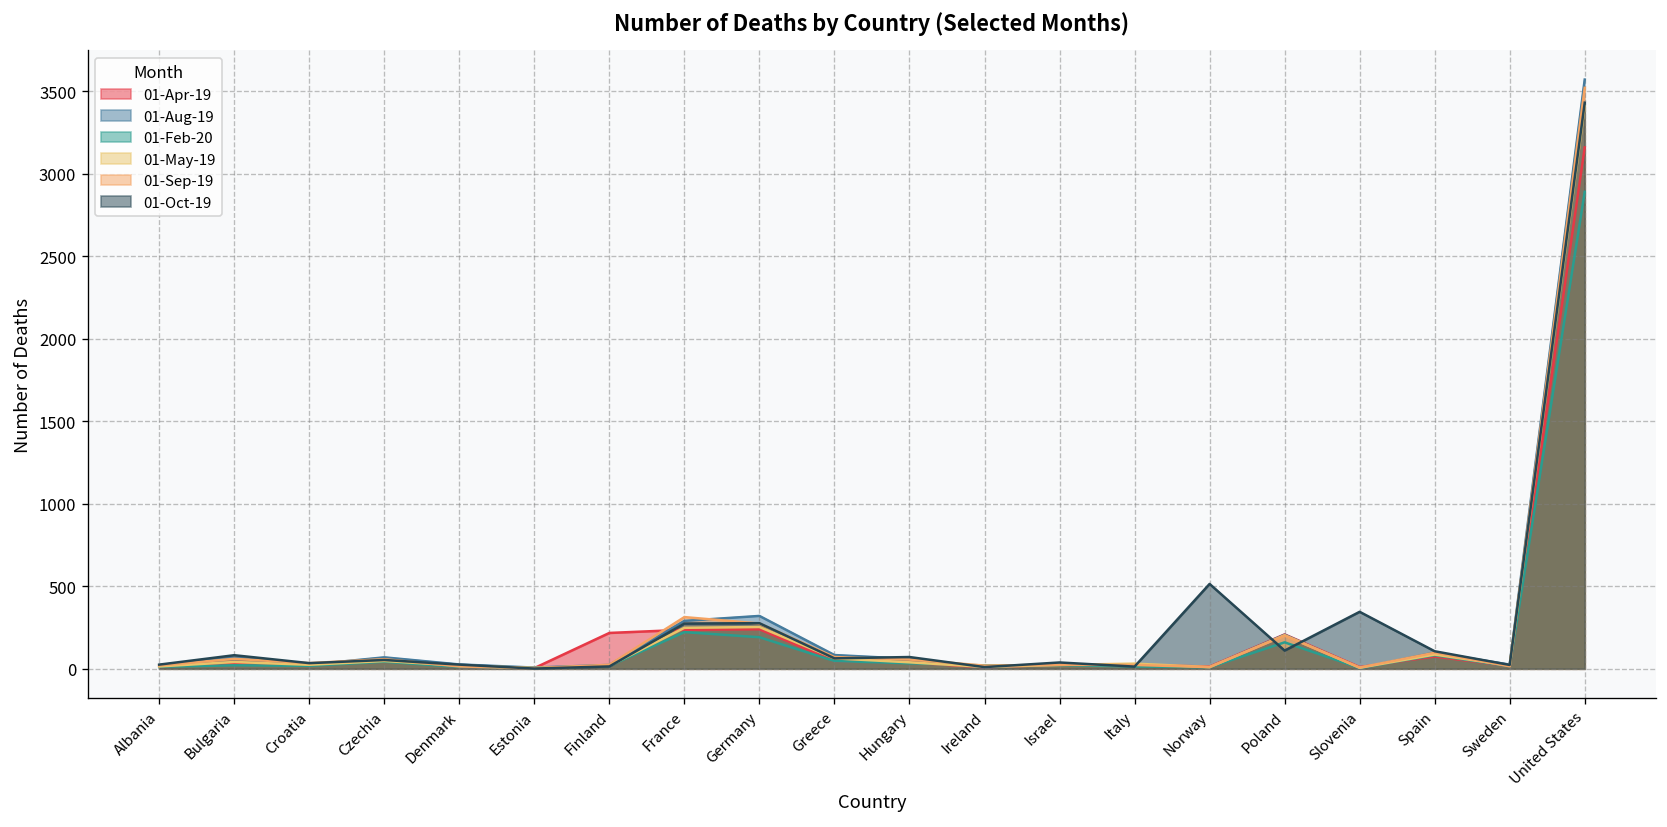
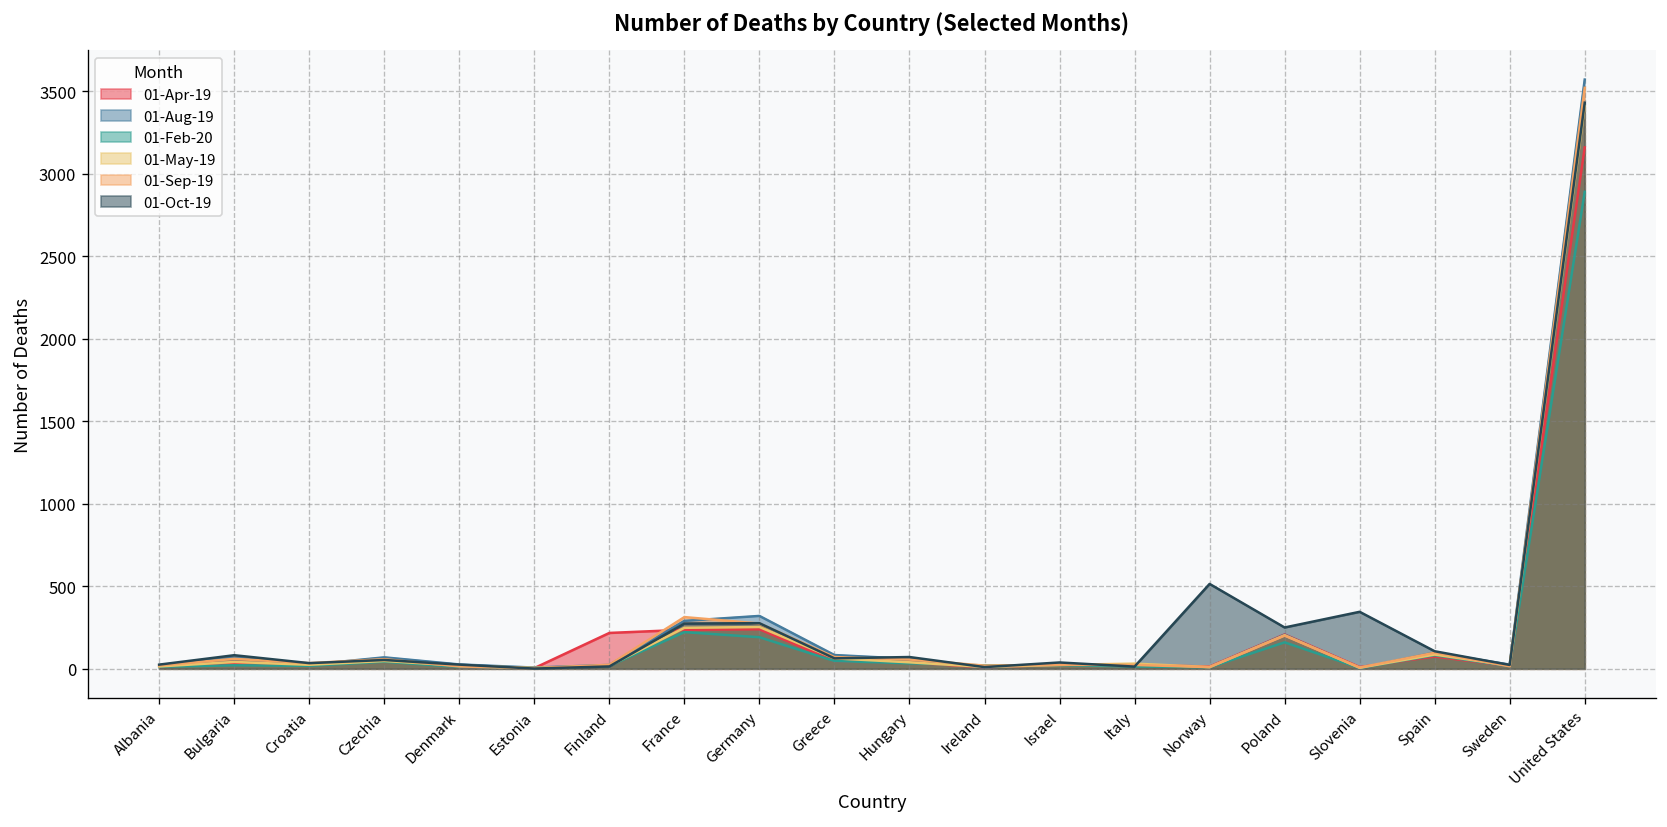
  {
    "01-Apr-19": {
      "Finland": 220,
      "United States": 3160
    },
    "01-Oct-19": {
      "Norway": 510,
-     "Poland": 110,
+     "Poland": 250,
      "Slovenia": 350,
      "United States": 3430
    }
  }
